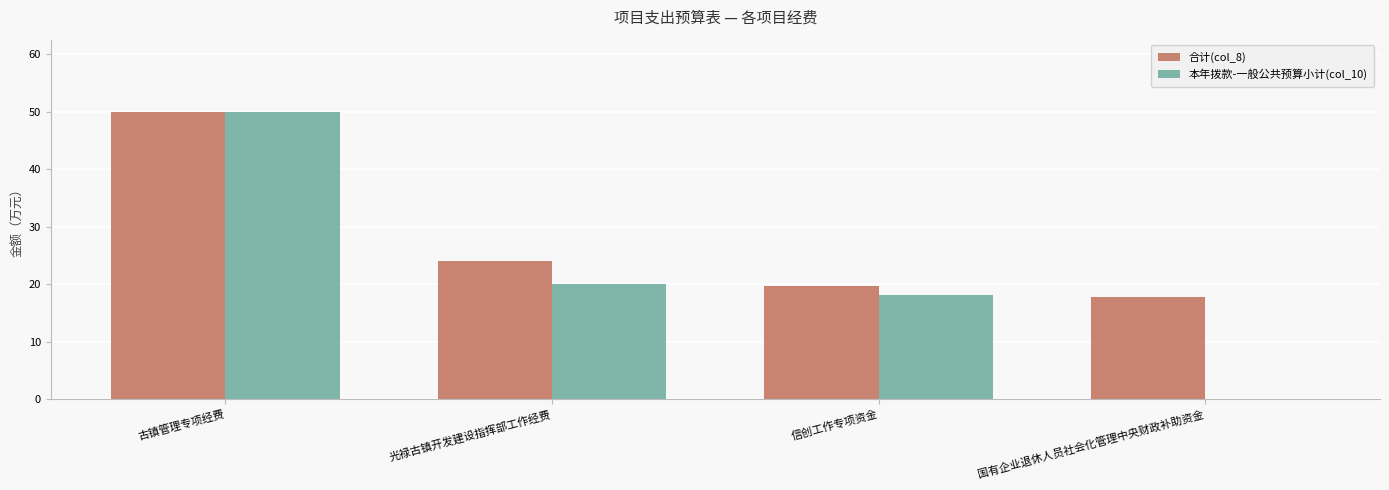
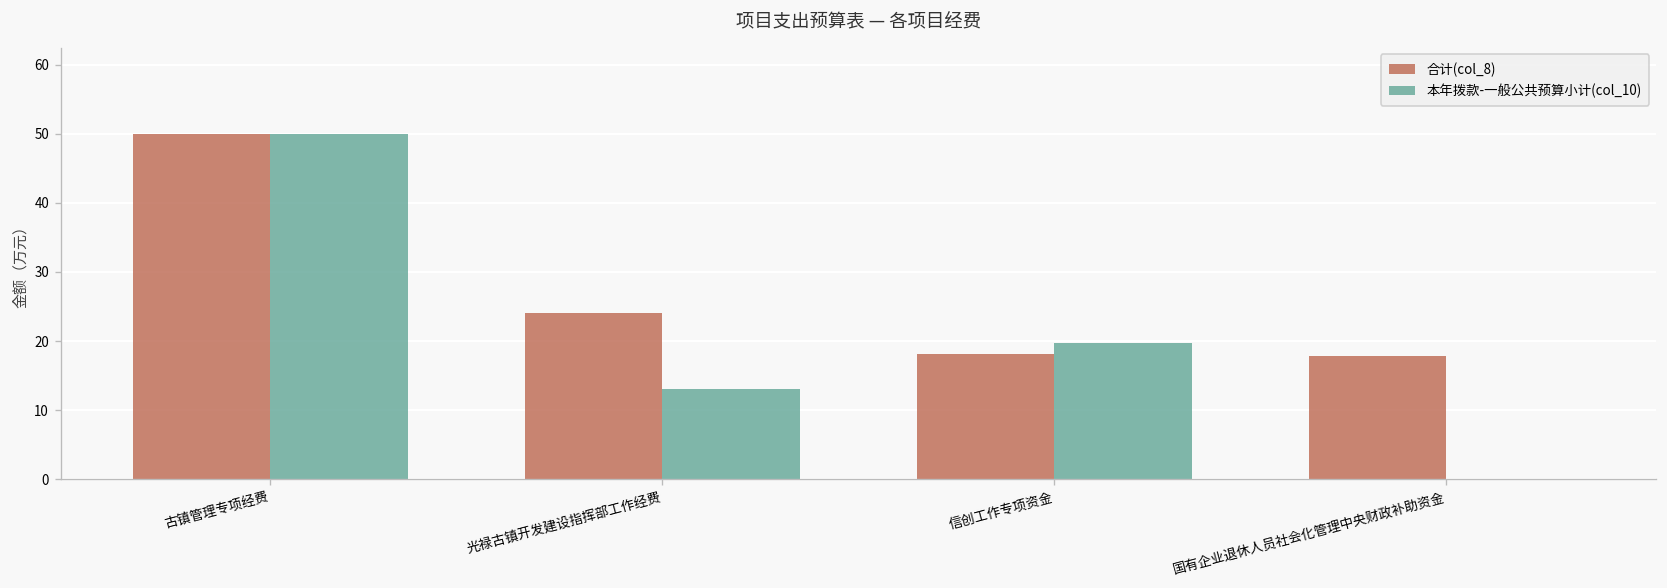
  {
    "合计(col_8)": {
      "古镇管理专项经费": 50,
      "光禄古镇开发建设指挥部工作经费": 24,
-     "信创工作专项资金": 20,
+     "信创工作专项资金": 18,
      "国有企业退休人员社会化管理中央财政补助资金": 18
    },
    "本年拨款-一般公共预算小计(col_10)": {
      "古镇管理专项经费": 50,
-     "光禄古镇开发建设指挥部工作经费": 20,
-     "信创工作专项资金": 18,
+     "光禄古镇开发建设指挥部工作经费": 13,
+     "信创工作专项资金": 20,
      "国有企业退休人员社会化管理中央财政补助资金": 0
    }
  }
